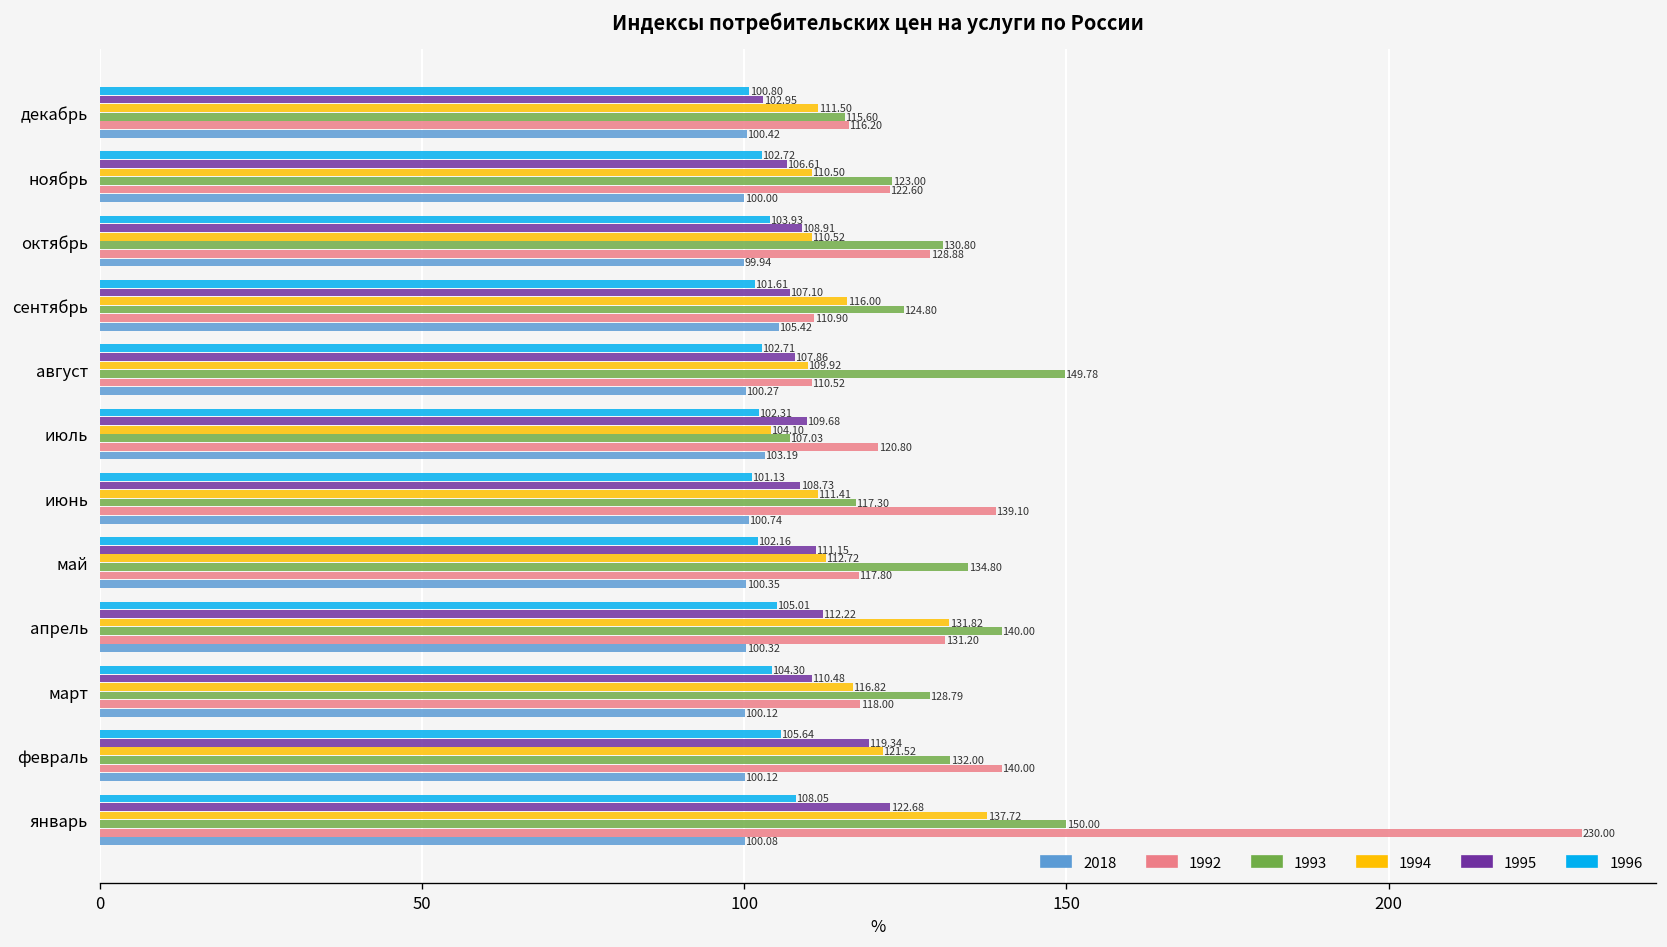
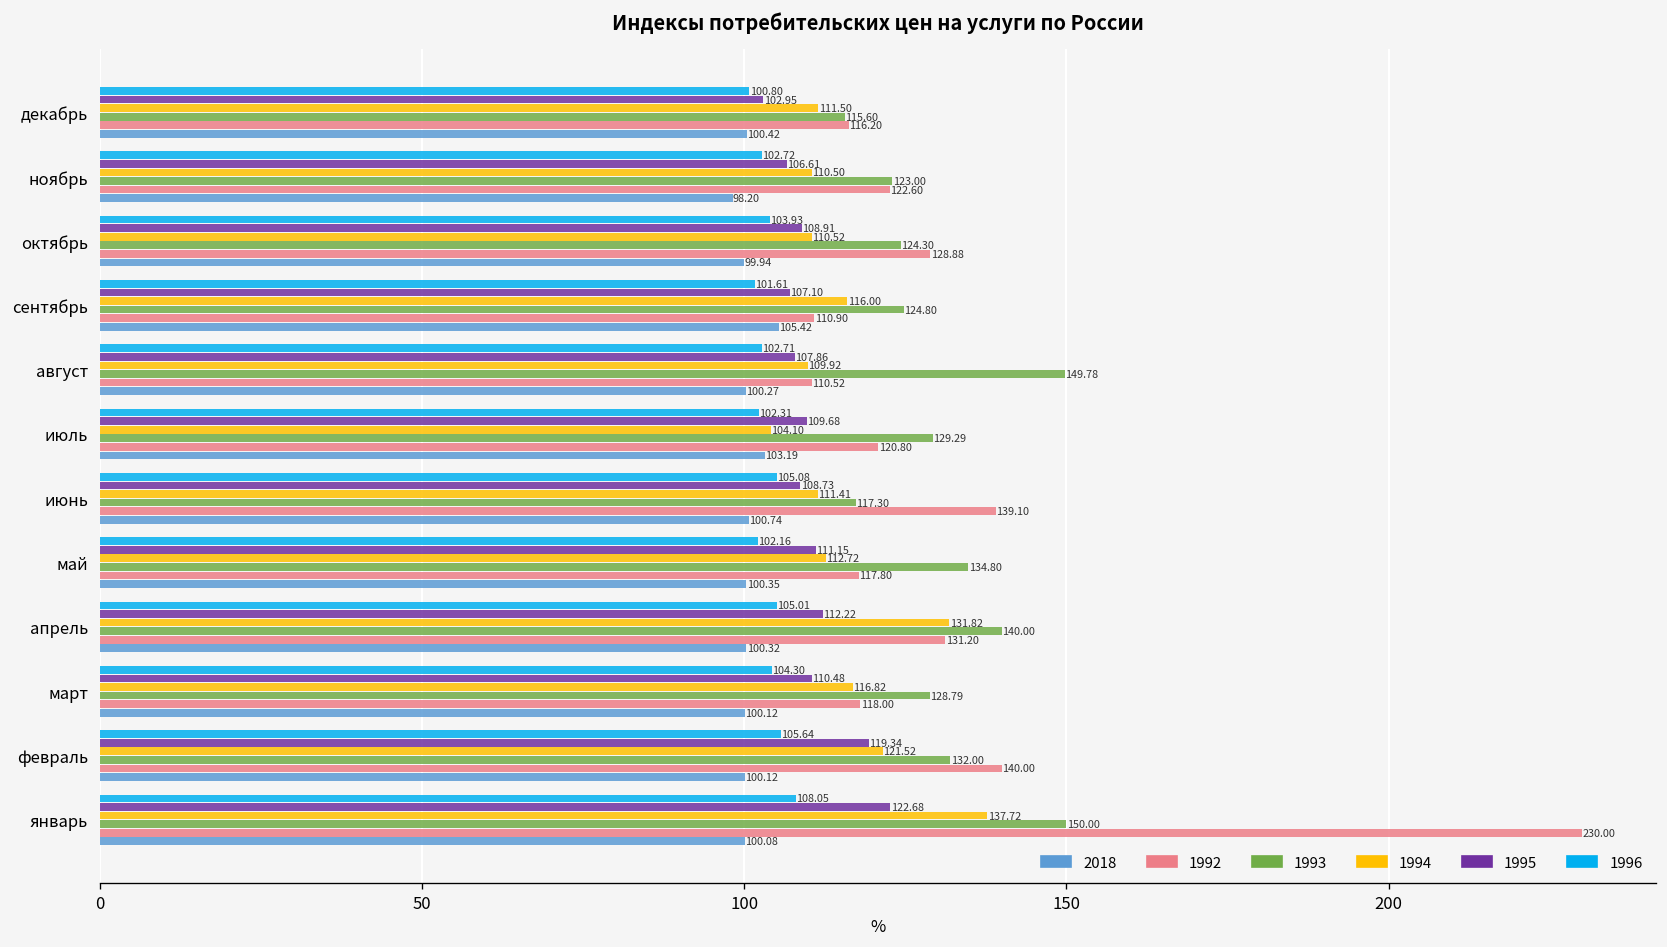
  {
    "2018": {
      "декабрь": 100.42,
-     "ноябрь": 100.00,
+     "ноябрь": 98.20,
      "октябрь": 99.94,
      "сентябрь": 105.42,
      "август": 100.27,
      "июль": 103.19,
      "июнь": 100.74,
      "май": 100.35,
      "апрель": 100.32,
      "март": 100.12,
      "февраль": 100.12,
      "январь": 100.08
    },
    "1992": {
      "октябрь": 128.88,
      "сентябрь": 110.90,
      "август": 110.52,
      "июль": 120.80,
      "июнь": 139.10,
      "май": 117.80,
      "апрель": 131.20,
      "март": 118.00,
      "февраль": 140.00,
      "январь": 230.00
    },
    "1993": {
-     "октябрь": 130.80,
+     "октябрь": 124.30,
      "сентябрь": 124.80,
      "август": 149.78,
-     "июль": 107.03,
+     "июль": 129.29,
      "июнь": 117.30,
      "май": 134.80,
      "апрель": 140.00,
      "март": 128.79,
      "февраль": 132.00,
      "январь": 150.00
    },
    "1994": {
      "декабрь": 111.50,
      "ноябрь": 110.50,
      "октябрь": 110.52,
      "сентябрь": 116.00,
      "август": 109.92,
      "июль": 104.10,
      "июнь": 111.41,
      "май": 112.72,
      "апрель": 131.82,
      "март": 116.82,
      "февраль": 121.52,
      "январь": 137.72
    },
    "1995": {
      "декабрь": 102.95,
      "ноябрь": 106.61,
      "октябрь": 108.91,
      "сентябрь": 107.10,
      "август": 107.86,
      "июль": 109.68,
      "июнь": 108.73,
      "май": 111.15,
      "апрель": 112.22,
      "март": 110.48,
      "февраль": 119.34,
      "январь": 122.68
    },
    "1996": {
      "декабрь": 100.80,
      "ноябрь": 102.72,
      "октябрь": 103.93,
      "сентябрь": 101.61,
      "август": 102.71,
      "июль": 102.31,
-     "июнь": 101.13,
+     "июнь": 105.08,
      "май": 102.16,
      "апрель": 105.01,
      "март": 104.30,
      "февраль": 105.64,
      "январь": 108.05
    }
  }
